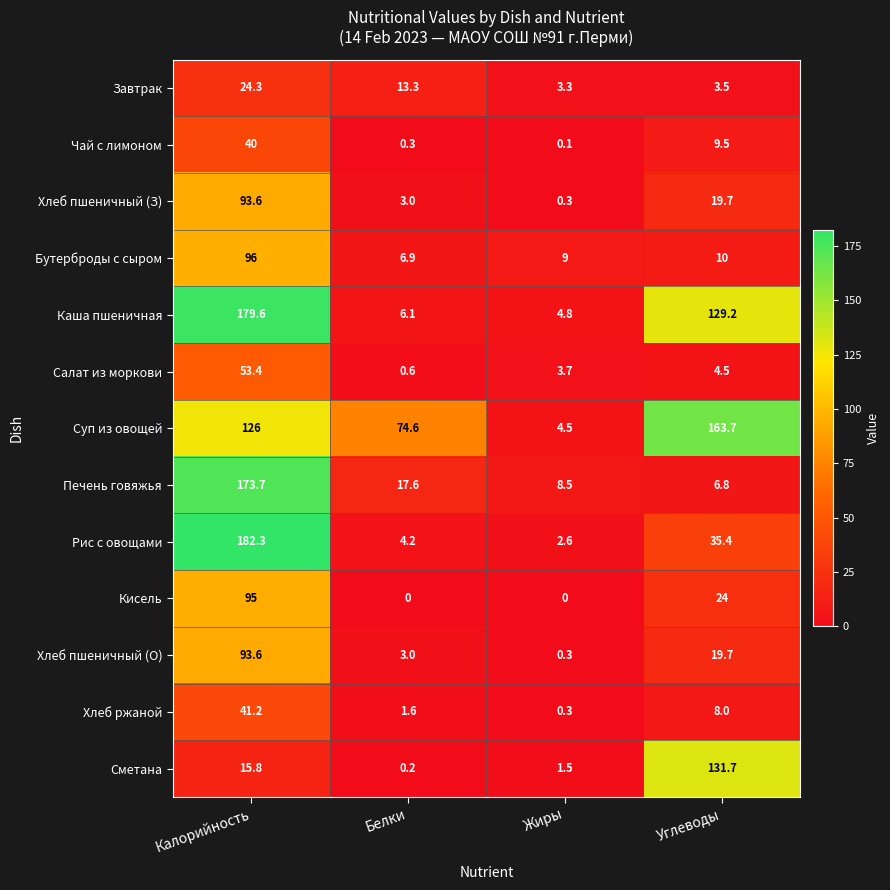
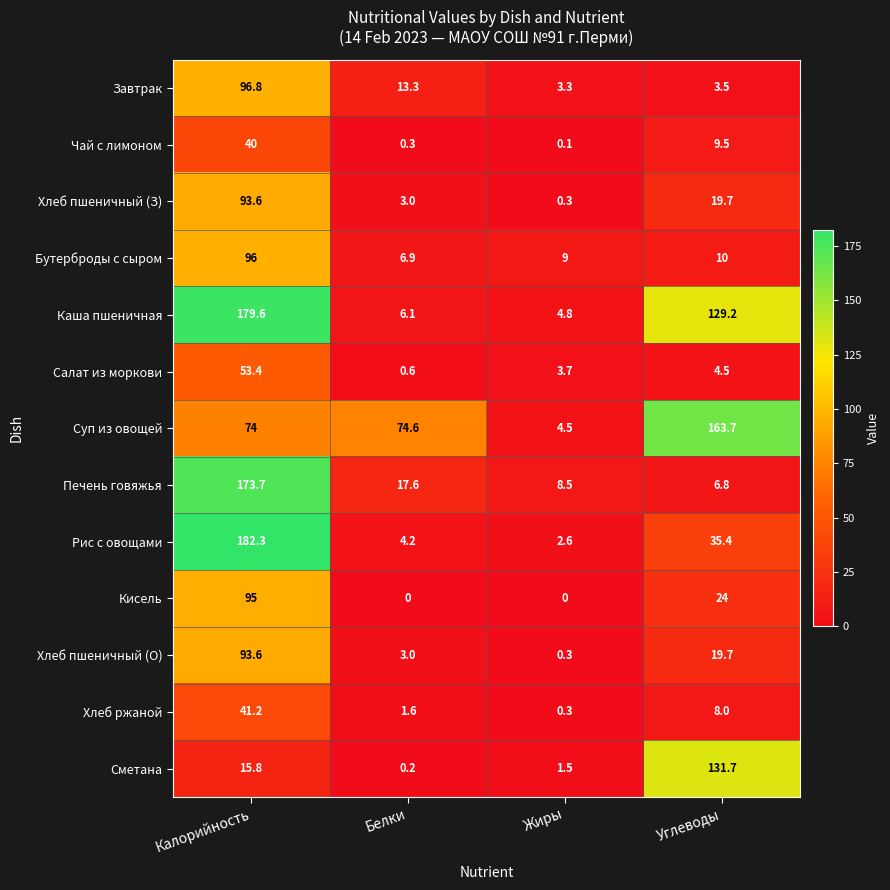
  {
    "Завтрак": {
-     "Калорийность": 24.3,
+     "Калорийность": 96.8,
      "Белки": 13.3,
      "Жиры": 3.3,
      "Углеводы": 3.5
    },
    "Чай с лимоном": {
      "Калорийность": 40,
      "Белки": 0.3,
      "Жиры": 0.1,
      "Углеводы": 9.5
    },
    "Хлеб пшеничный (З)": {
      "Калорийность": 93.6,
      "Белки": 3.0,
      "Жиры": 0.3,
      "Углеводы": 19.7
    },
    "Бутерброды с сыром": {
      "Калорийность": 96,
      "Белки": 6.9,
      "Жиры": 9,
      "Углеводы": 10
    },
    "Каша пшеничная": {
      "Калорийность": 179.6,
      "Белки": 6.1,
      "Жиры": 4.8,
      "Углеводы": 129.2
    },
    "Салат из моркови": {
      "Калорийность": 53.4,
      "Белки": 0.6,
      "Жиры": 3.7,
      "Углеводы": 4.5
    },
    "Суп из овощей": {
-     "Калорийность": 126,
+     "Калорийность": 74,
      "Белки": 74.6,
      "Жиры": 4.5,
      "Углеводы": 163.7
    },
    "Печень говяжья": {
      "Калорийность": 173.7,
      "Белки": 17.6,
      "Жиры": 8.5,
      "Углеводы": 6.8
    },
    "Рис с овощами": {
      "Калорийность": 182.3,
      "Белки": 4.2,
      "Жиры": 2.6,
      "Углеводы": 35.4
    },
    "Кисель": {
      "Калорийность": 95,
      "Белки": 0,
      "Жиры": 0,
      "Углеводы": 24
    },
    "Хлеб пшеничный (О)": {
      "Калорийность": 93.6,
      "Белки": 3.0,
      "Жиры": 0.3,
      "Углеводы": 19.7
    },
    "Хлеб ржаной": {
      "Калорийность": 41.2,
      "Белки": 1.6,
      "Жиры": 0.3,
      "Углеводы": 8.0
    },
    "Сметана": {
      "Калорийность": 15.8,
      "Белки": 0.2,
      "Жиры": 1.5,
      "Углеводы": 131.7
    }
  }
